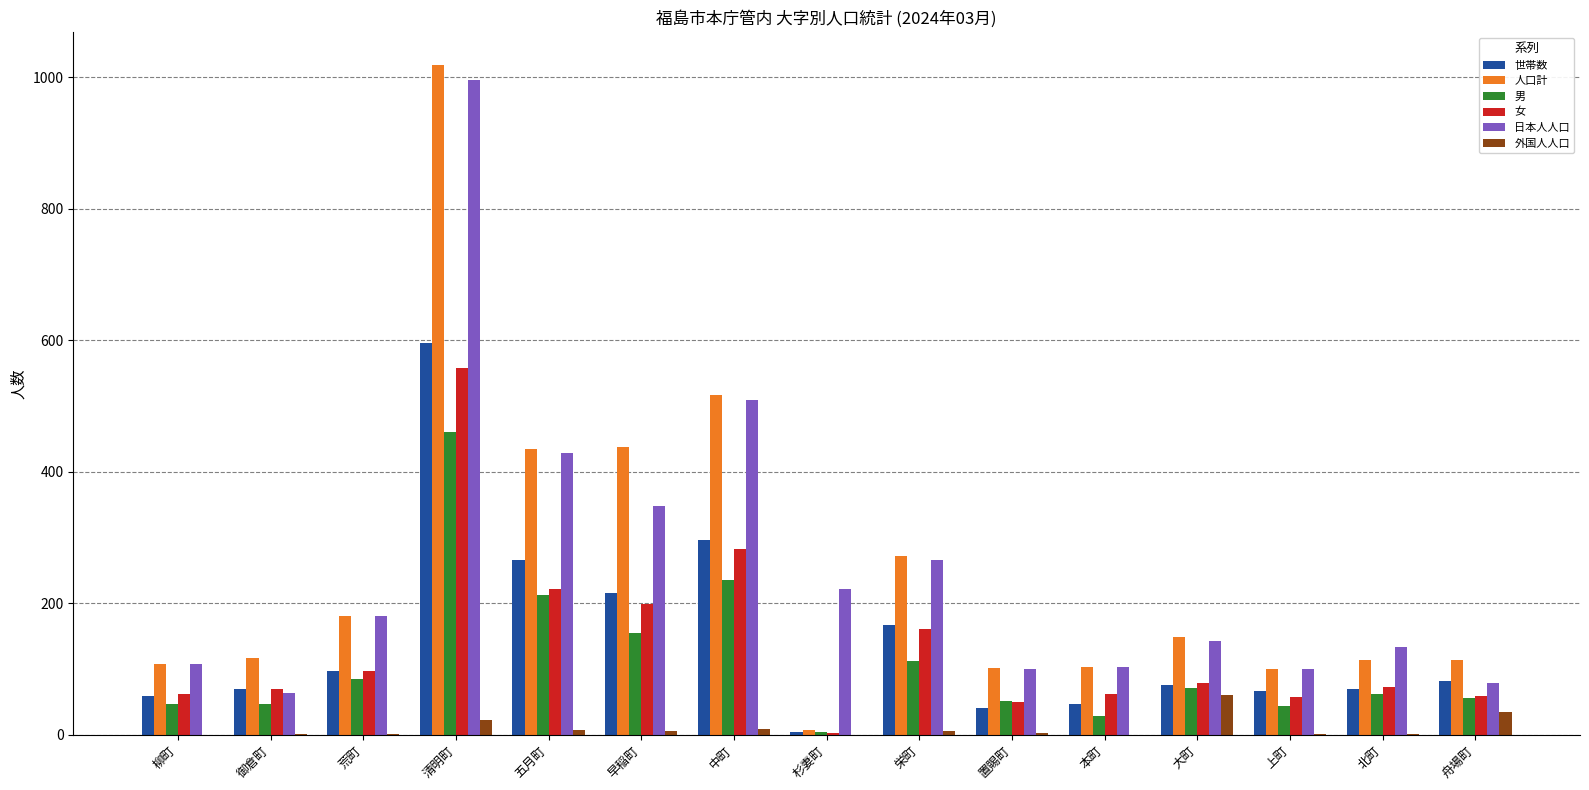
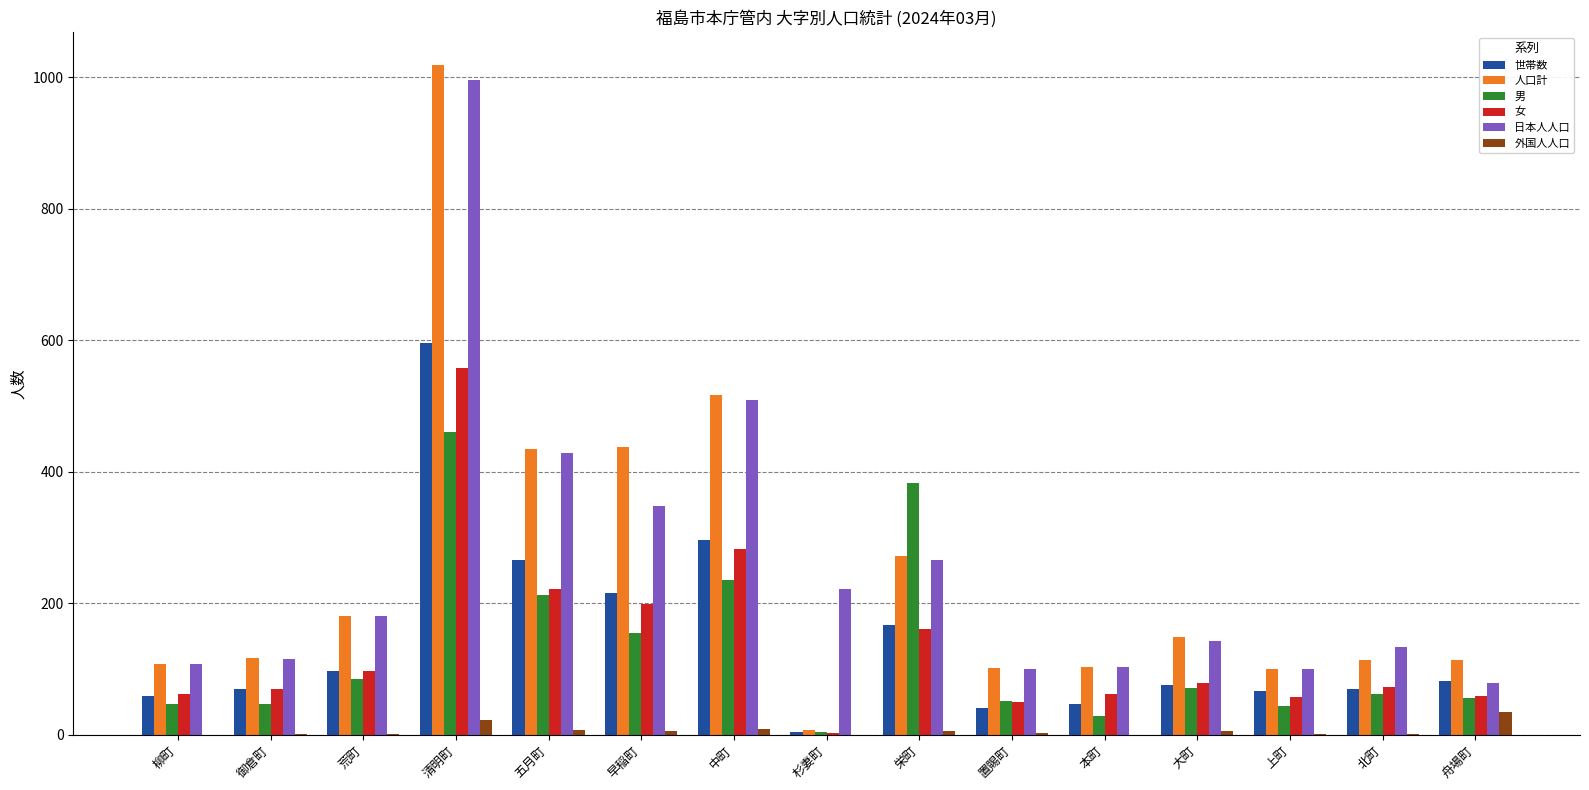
  {
    "世帯数": {
      "柳町": 60,
      "御倉町": 70,
      "荒町": 100,
      "清明町": 600,
      "五月町": 270,
      "早稲町": 220,
      "中町": 300,
      "杉妻町": 0,
      "栄町": 170,
      "置賜町": 40,
      "本町": 50,
      "大町": 80,
      "上町": 70,
      "北町": 70,
      "舟場町": 80
    },
    "人口計": {
      "柳町": 110,
      "御倉町": 120,
      "荒町": 180,
      "清明町": 1020,
      "五月町": 440,
      "早稲町": 440,
      "中町": 520,
      "杉妻町": 10,
      "栄町": 270,
      "置賜町": 100,
      "本町": 100,
      "大町": 150,
      "上町": 100,
      "北町": 110,
      "舟場町": 110
    },
    "男": {
      "柳町": 50,
      "御倉町": 50,
      "荒町": 80,
      "清明町": 460,
      "五月町": 210,
      "早稲町": 150,
      "中町": 240,
      "杉妻町": 0,
-     "栄町": 110,
+     "栄町": 380,
      "置賜町": 50,
      "本町": 30,
      "大町": 70,
      "上町": 40,
      "北町": 60,
      "舟場町": 60
    },
    "女": {
      "柳町": 60,
      "御倉町": 70,
      "荒町": 100,
      "清明町": 560,
      "五月町": 220,
      "早稲町": 200,
      "中町": 280,
      "栄町": 160,
      "置賜町": 50,
      "本町": 60,
      "大町": 80,
      "上町": 60,
      "北町": 70,
      "舟場町": 60
    },
    "日本人人口": {
      "柳町": 110,
-     "御倉町": 60,
+     "御倉町": 120,
      "荒町": 180,
      "清明町": 1000,
      "五月町": 430,
      "早稲町": 350,
      "中町": 510,
      "杉妻町": 220,
      "栄町": 270,
      "置賜町": 100,
      "本町": 100,
      "大町": 140,
      "上町": 100,
      "北町": 130,
      "舟場町": 80
    },
    "外国人人口": {
      "柳町": 0,
      "清明町": 20,
      "五月町": 10,
      "早稲町": 10,
      "中町": 10,
      "杉妻町": 0,
      "栄町": 10,
      "本町": 0,
-     "大町": 60,
+     "大町": 10,
      "舟場町": 40
    }
  }
